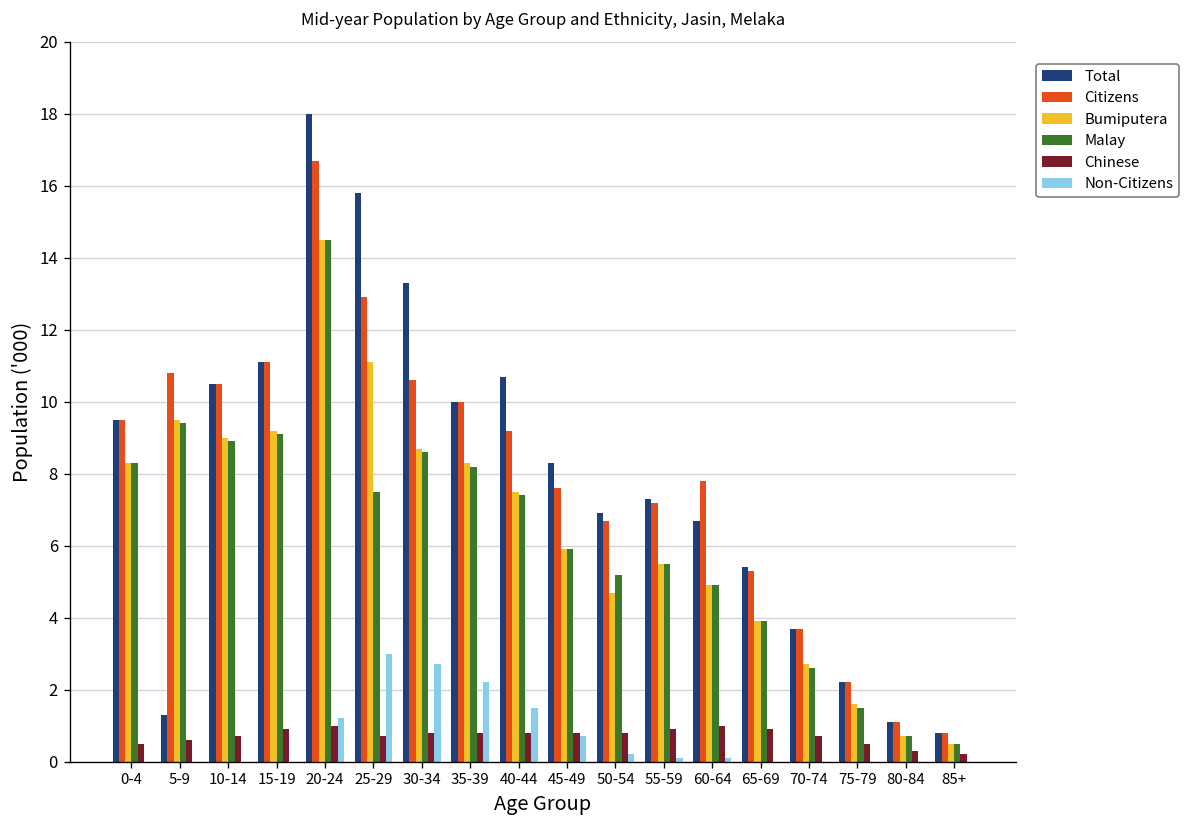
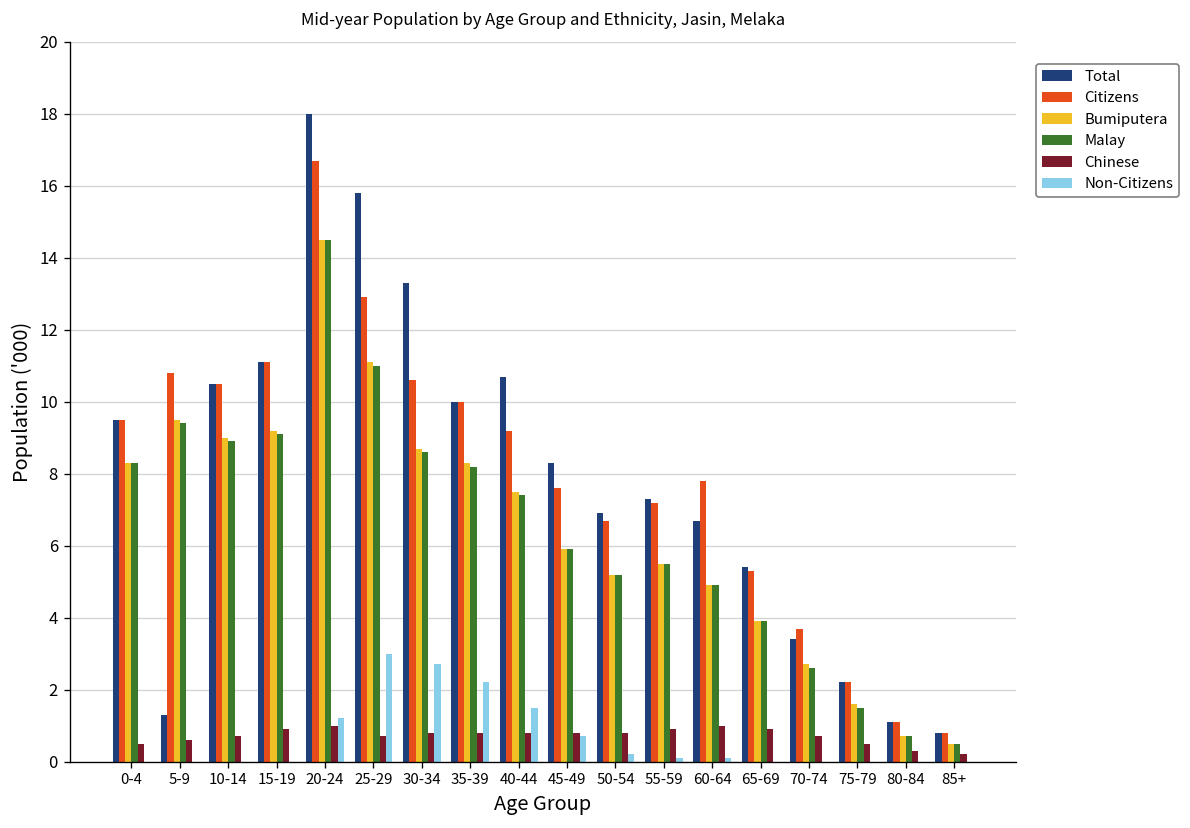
  {
    "Total": {
      "0-4": 9.5,
      "5-9": 1.3,
      "10-14": 10.5,
      "15-19": 11.1,
      "20-24": 18.0,
      "25-29": 15.8,
      "30-34": 13.3,
      "35-39": 10.0,
      "40-44": 10.7,
      "45-49": 8.3,
      "50-54": 6.9,
      "55-59": 7.3,
      "60-64": 6.7,
      "65-69": 5.4,
-     "70-74": 3.7,
+     "70-74": 3.4,
      "75-79": 2.2,
      "80-84": 1.1,
      "85+": 0.8
    },
    "Citizens": {
      "0-4": 9.5,
      "5-9": 10.8,
      "10-14": 10.5,
      "15-19": 11.1,
      "20-24": 16.7,
      "25-29": 12.9,
      "30-34": 10.6,
      "35-39": 10.0,
      "40-44": 9.2,
      "45-49": 7.6,
      "50-54": 6.7,
      "55-59": 7.2,
      "60-64": 7.8,
      "65-69": 5.3,
      "70-74": 3.7,
      "75-79": 2.2,
      "80-84": 1.1,
      "85+": 0.8
    },
    "Bumiputera": {
      "0-4": 8.3,
      "5-9": 9.5,
      "10-14": 9.0,
      "15-19": 9.2,
      "20-24": 14.5,
      "25-29": 11.1,
      "30-34": 8.7,
      "35-39": 8.3,
      "40-44": 7.5,
      "45-49": 5.9,
-     "50-54": 4.7,
+     "50-54": 5.2,
      "55-59": 5.5,
      "60-64": 4.9,
      "65-69": 3.9,
      "70-74": 2.7,
      "75-79": 1.6,
      "80-84": 0.7,
      "85+": 0.5
    },
    "Malay": {
      "0-4": 8.3,
      "5-9": 9.4,
      "10-14": 8.9,
      "15-19": 9.1,
      "20-24": 14.5,
-     "25-29": 7.5,
+     "25-29": 11.0,
      "30-34": 8.6,
      "35-39": 8.2,
      "40-44": 7.4,
      "45-49": 5.9,
      "50-54": 5.2,
      "55-59": 5.5,
      "60-64": 4.9,
      "65-69": 3.9,
      "70-74": 2.6,
      "75-79": 1.5,
      "80-84": 0.7,
      "85+": 0.5
    },
    "Chinese": {
      "0-4": 0.5,
      "5-9": 0.6,
      "10-14": 0.7,
      "15-19": 0.9,
      "20-24": 1.0,
      "25-29": 0.7,
      "30-34": 0.8,
      "35-39": 0.8,
      "40-44": 0.8,
      "45-49": 0.8,
      "50-54": 0.8,
      "55-59": 0.9,
      "60-64": 1.0,
      "65-69": 0.9,
      "70-74": 0.7,
      "75-79": 0.5,
      "80-84": 0.3,
      "85+": 0.2
    },
    "Non-Citizens": {
      "0-4": 0.0,
      "5-9": 0.0,
      "10-14": 0.0,
      "15-19": 0.0,
      "20-24": 1.2,
      "25-29": 3.0,
      "30-34": 2.7,
      "35-39": 2.2,
      "40-44": 1.5,
      "45-49": 0.7,
      "50-54": 0.2,
      "55-59": 0.1,
      "60-64": 0.1,
      "65-69": 0.0,
      "70-74": 0.0,
      "75-79": 0.0,
      "80-84": 0.0,
      "85+": 0.0
    }
  }
